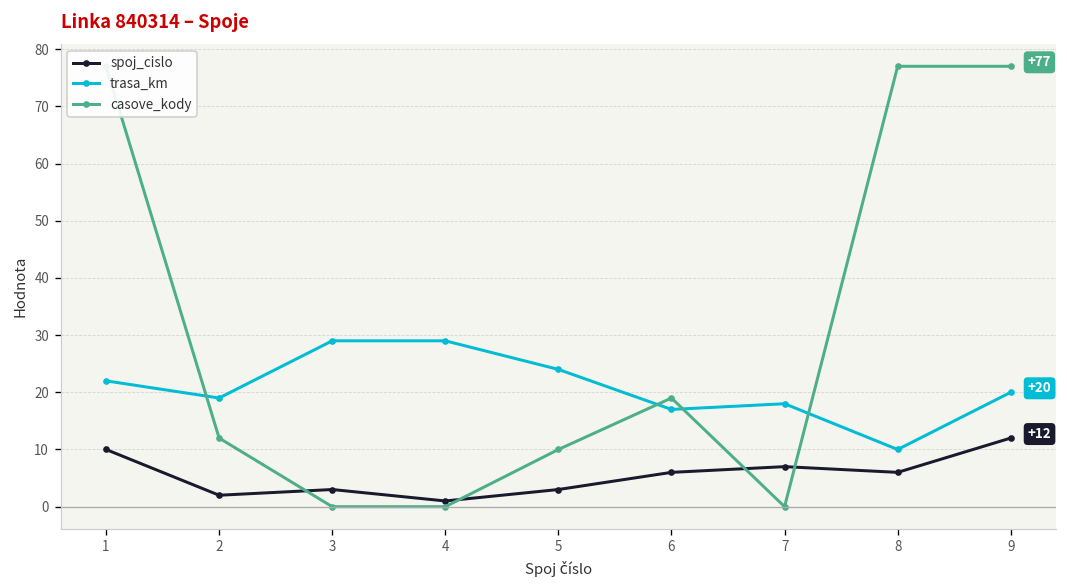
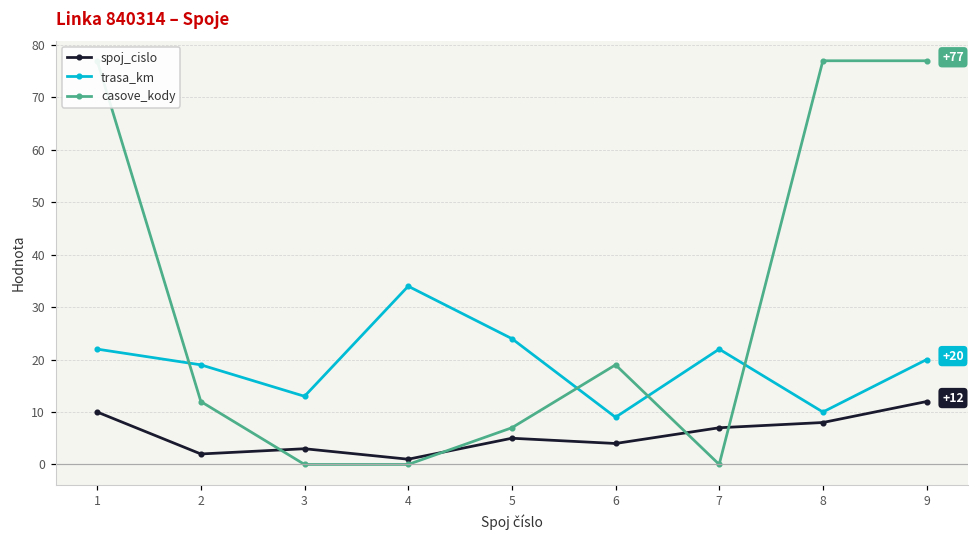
  {
    "spoj_cislo": {
      "1": 10,
      "2": 2,
      "3": 3,
      "4": 1,
-     "5": 3,
-     "6": 6,
+     "5": 5,
+     "6": 4,
      "7": 7,
-     "8": 6
+     "8": 8
    },
    "trasa_km": {
      "1": 22,
      "2": 19,
-     "3": 29,
-     "4": 29,
+     "3": 13,
+     "4": 34,
      "5": 24,
-     "6": 17,
-     "7": 18,
+     "6": 9,
+     "7": 22,
      "8": 10
    },
    "casove_kody": {
      "2": 12,
      "3": 0,
      "4": 0,
-     "5": 10,
+     "5": 7,
      "6": 19,
      "7": 0,
      "8": 77
    }
  }
